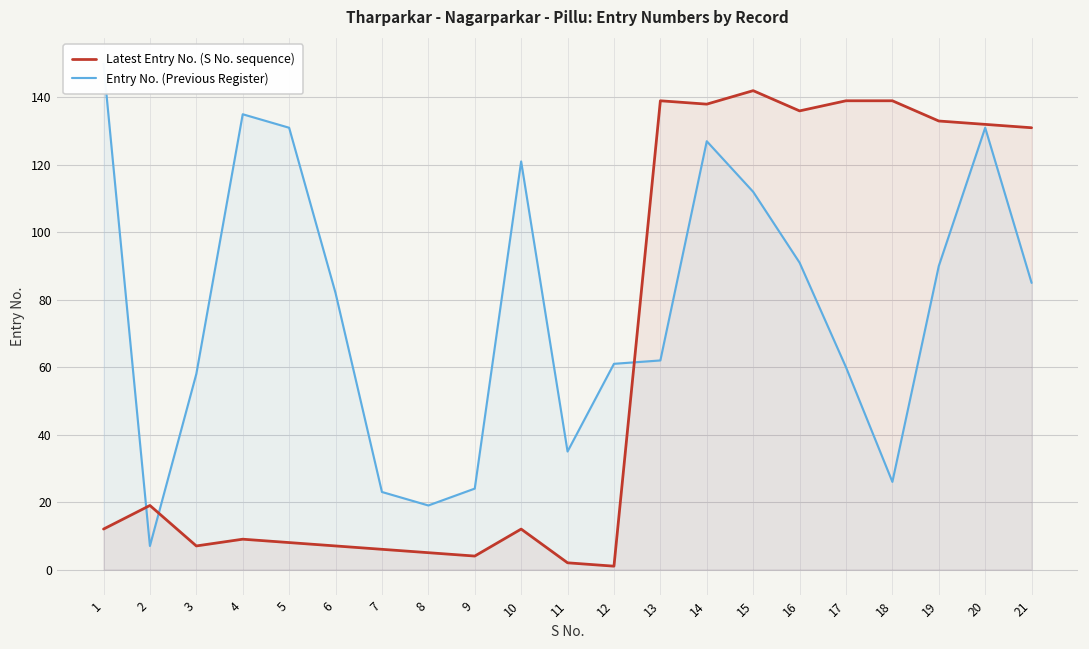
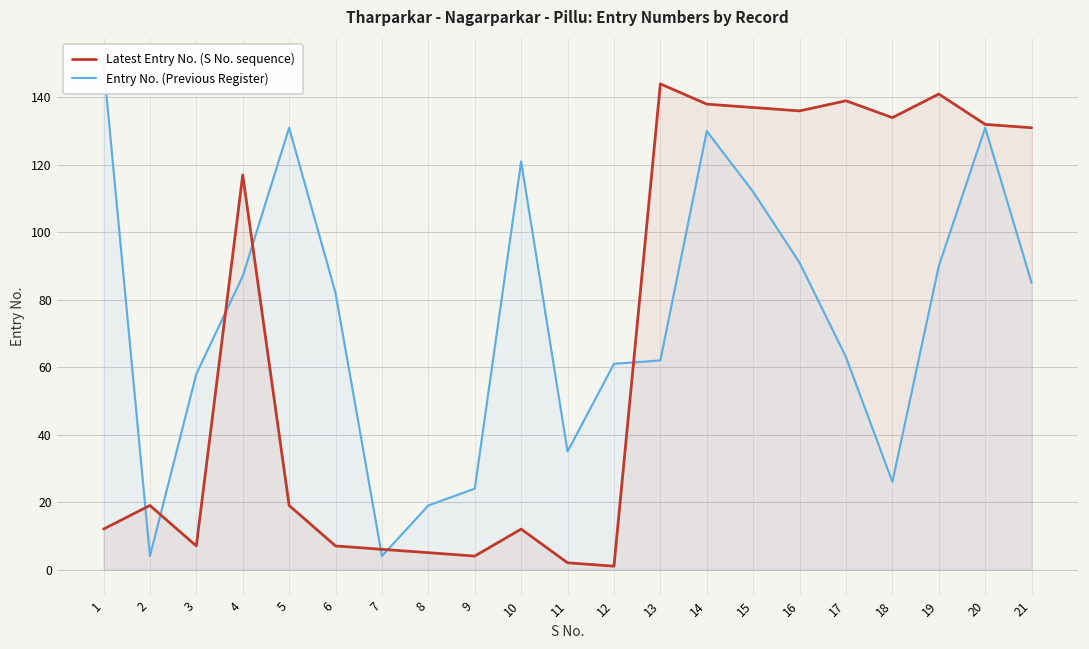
  {
    "Latest Entry No. (S No. sequence)": {
      "1": 12,
      "2": 19,
      "3": 7,
-     "4": 9,
-     "5": 8,
+     "4": 117,
+     "5": 19,
      "6": 7,
      "7": 6,
      "8": 5,
      "9": 4,
      "10": 12,
      "11": 2,
      "12": 1,
-     "13": 139,
+     "13": 144,
      "14": 138,
-     "15": 142,
+     "15": 137,
      "16": 136,
      "17": 139,
-     "18": 139,
-     "19": 133,
+     "18": 134,
+     "19": 141,
      "20": 132,
      "21": 131
    },
    "Entry No. (Previous Register)": {
-     "2": 7,
+     "2": 4,
      "3": 58,
-     "4": 135,
+     "4": 87,
      "5": 131,
      "6": 82,
-     "7": 23,
+     "7": 4,
      "8": 19,
      "9": 24,
      "10": 121,
      "11": 35,
      "12": 61,
      "13": 62,
-     "14": 127,
+     "14": 130,
      "15": 112,
      "16": 91,
-     "17": 60,
+     "17": 63,
      "18": 26,
      "19": 90,
      "20": 131,
      "21": 85
    }
  }
